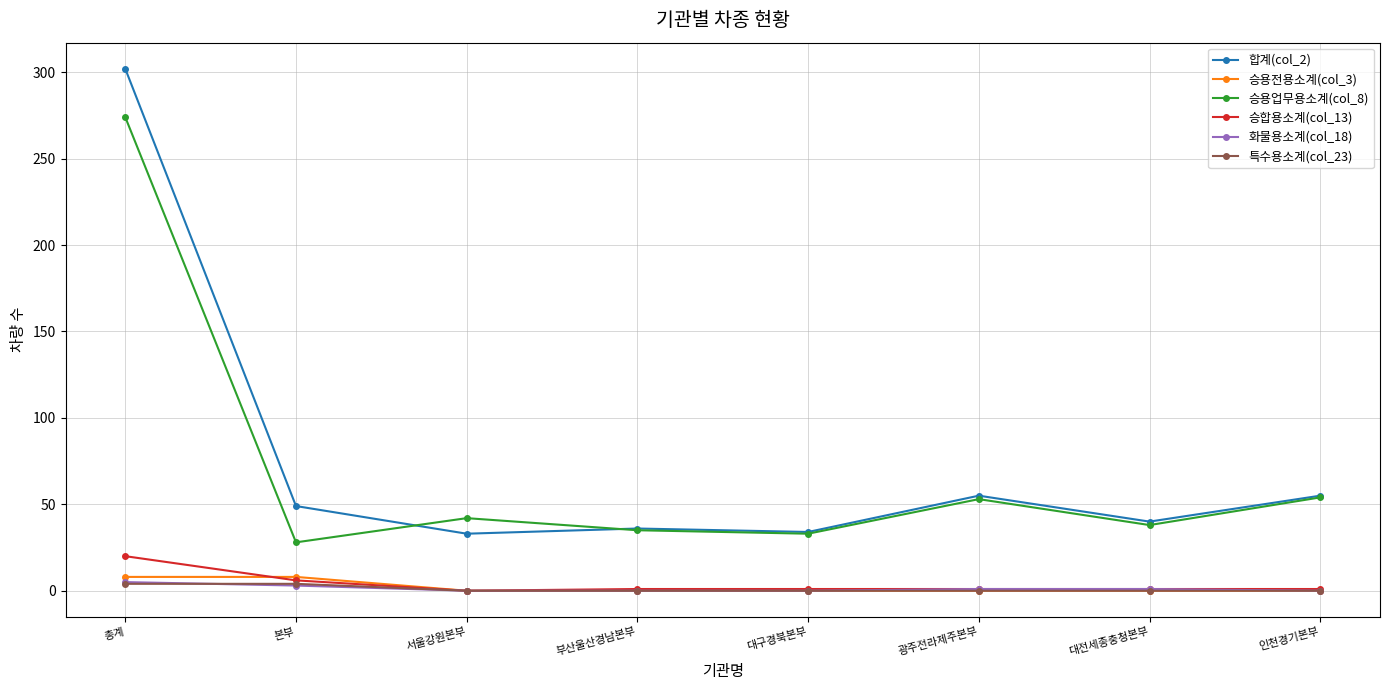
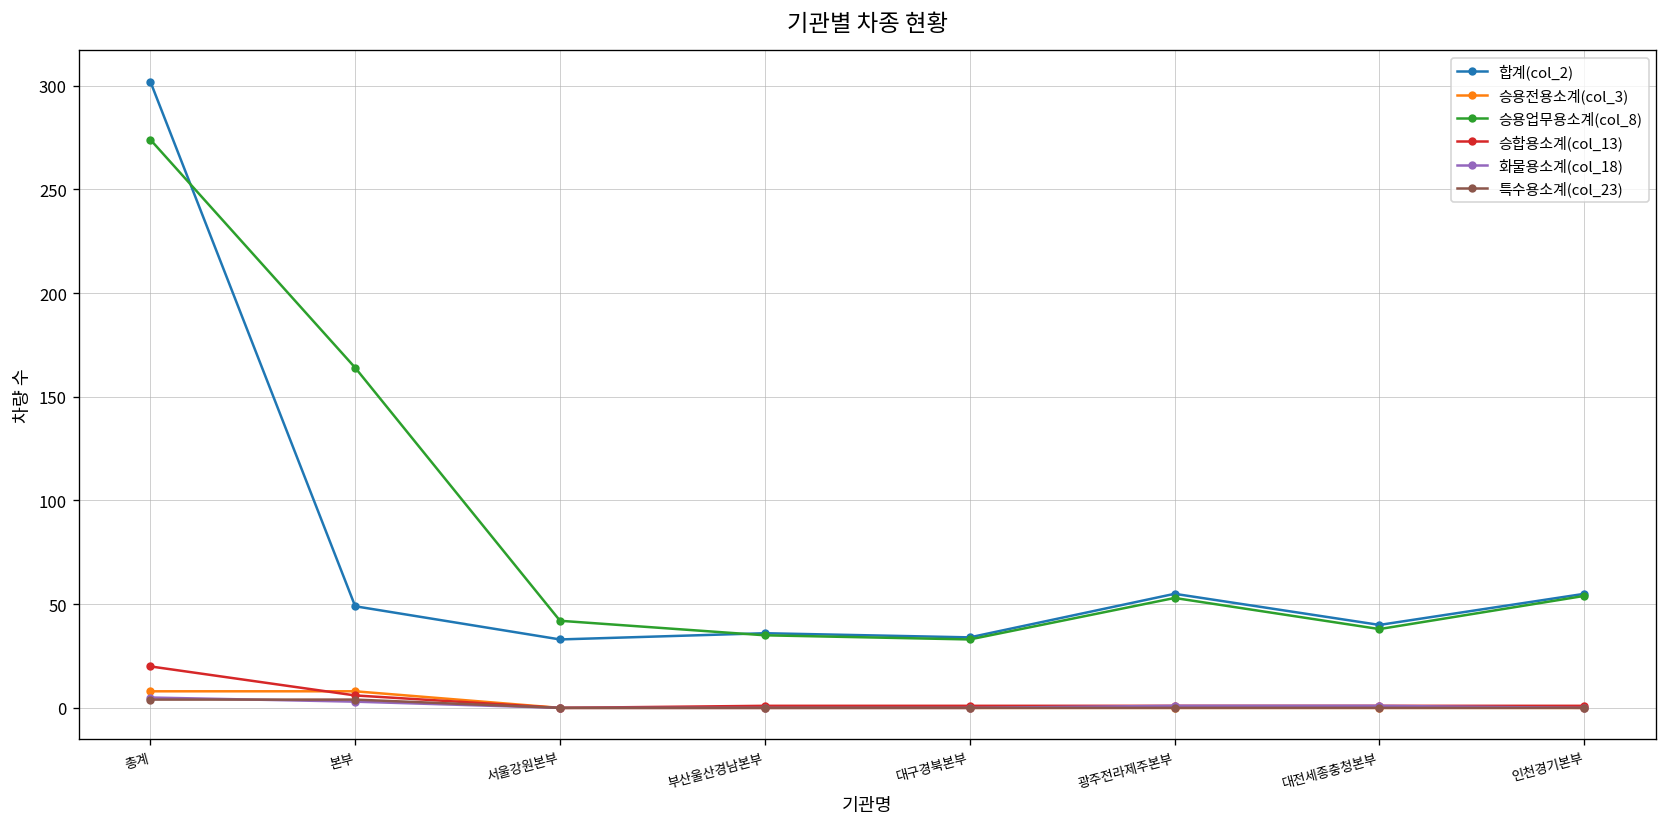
  {
    "합계(col_2)": {
      "총계": 302,
      "본부": 49,
      "서울강원본부": 33,
      "광주전라제주본부": 55,
      "대전세종충청본부": 40
    },
    "승용전용소계(col_3)": {
      "총계": 8,
      "본부": 8
    },
    "승용업무용소계(col_8)": {
      "총계": 274,
-     "본부": 28,
+     "본부": 164,
      "서울강원본부": 42,
      "광주전라제주본부": 53,
      "대전세종충청본부": 38
    },
    "승합용소계(col_13)": {
      "총계": 20,
      "본부": 6
    }
  }
